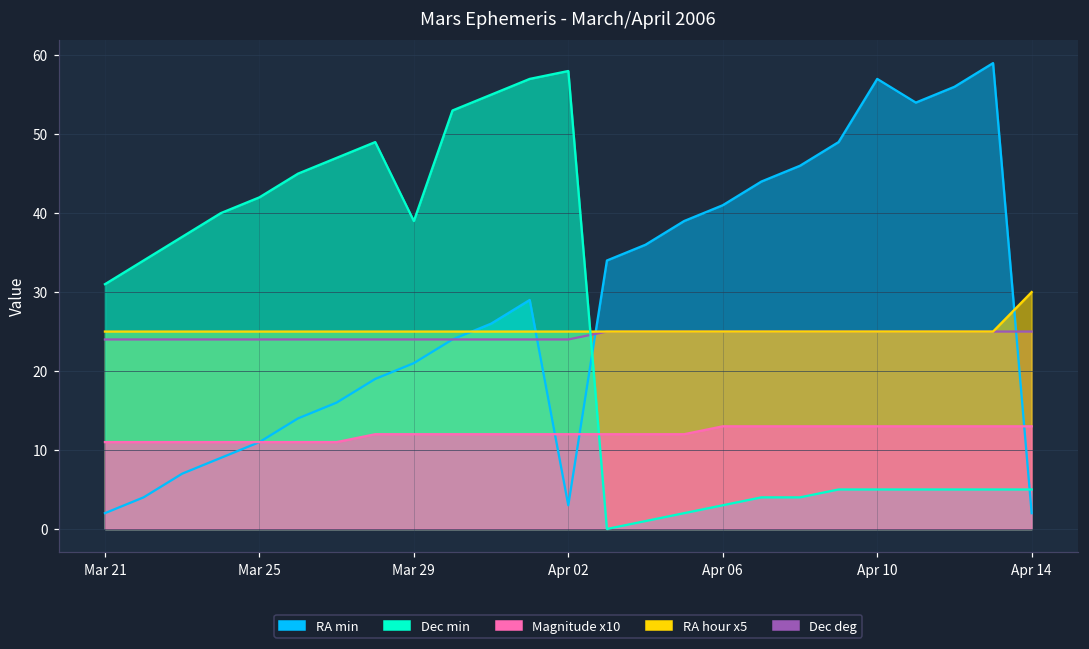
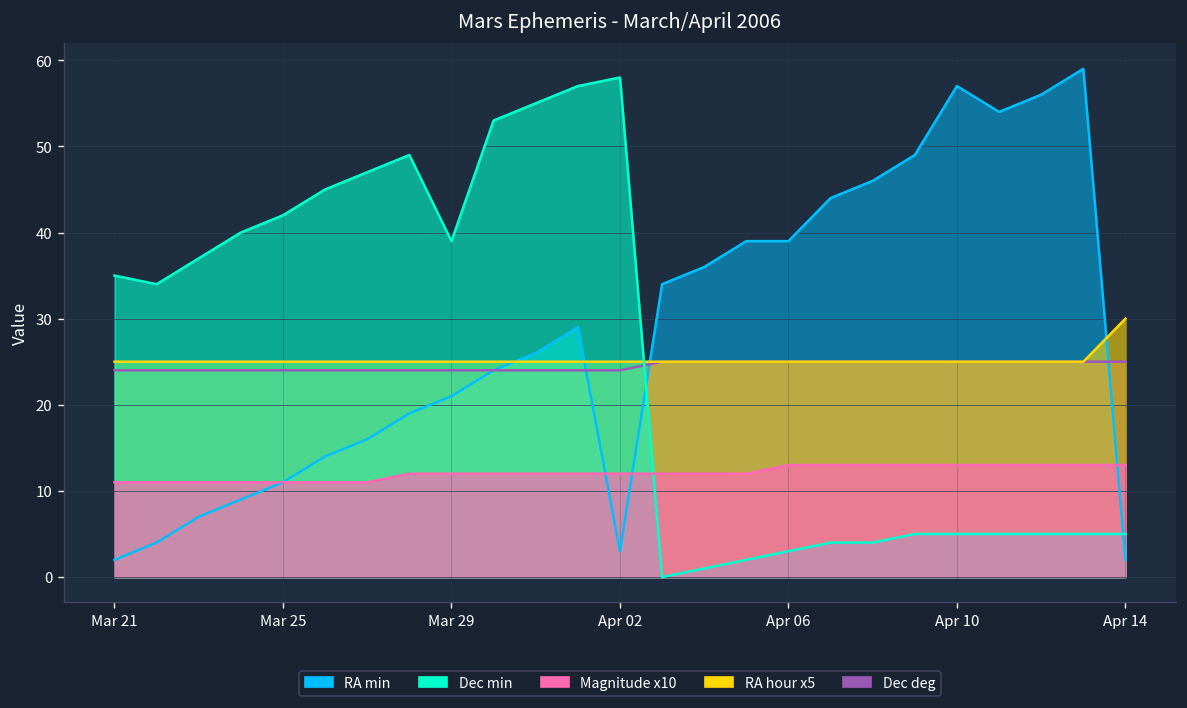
  {
    "RA min": {
      "Mar 21": 2,
      "Mar 29": 21,
      "Apr 02": 3,
-     "Apr 06": 41,
+     "Apr 06": 39,
      "Apr 10": 57,
      "Apr 14": 2
    },
    "Dec deg": {
      "Mar 21": 24,
      "Mar 25": 24,
      "Mar 29": 24,
      "Apr 02": 24,
      "Apr 14": 25
    },
    "RA hour x5": {
      "Mar 21": 25,
      "Mar 25": 25,
      "Mar 29": 25,
      "Apr 02": 25,
      "Apr 14": 30
    },
    "Dec min": {
-     "Mar 21": 31,
+     "Mar 21": 35,
      "Mar 25": 42,
      "Mar 29": 39,
      "Apr 02": 58,
      "Apr 06": 3,
      "Apr 10": 5,
      "Apr 14": 5
    },
    "Magnitude x10": {
      "Mar 21": 11,
      "Mar 29": 12,
      "Apr 02": 12,
      "Apr 06": 13,
      "Apr 10": 13,
      "Apr 14": 13
    }
  }
